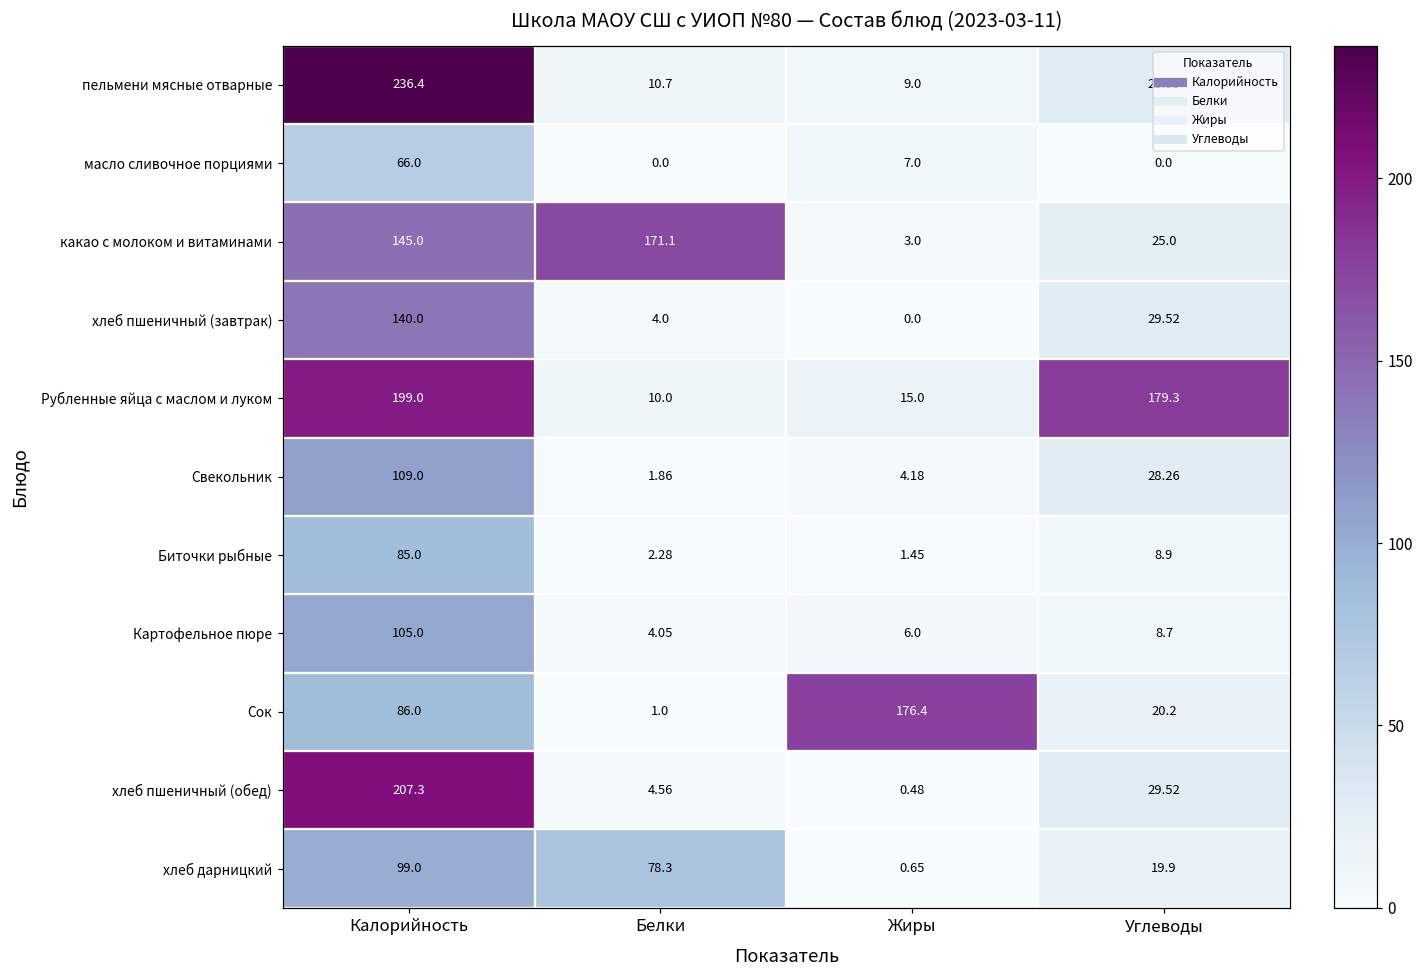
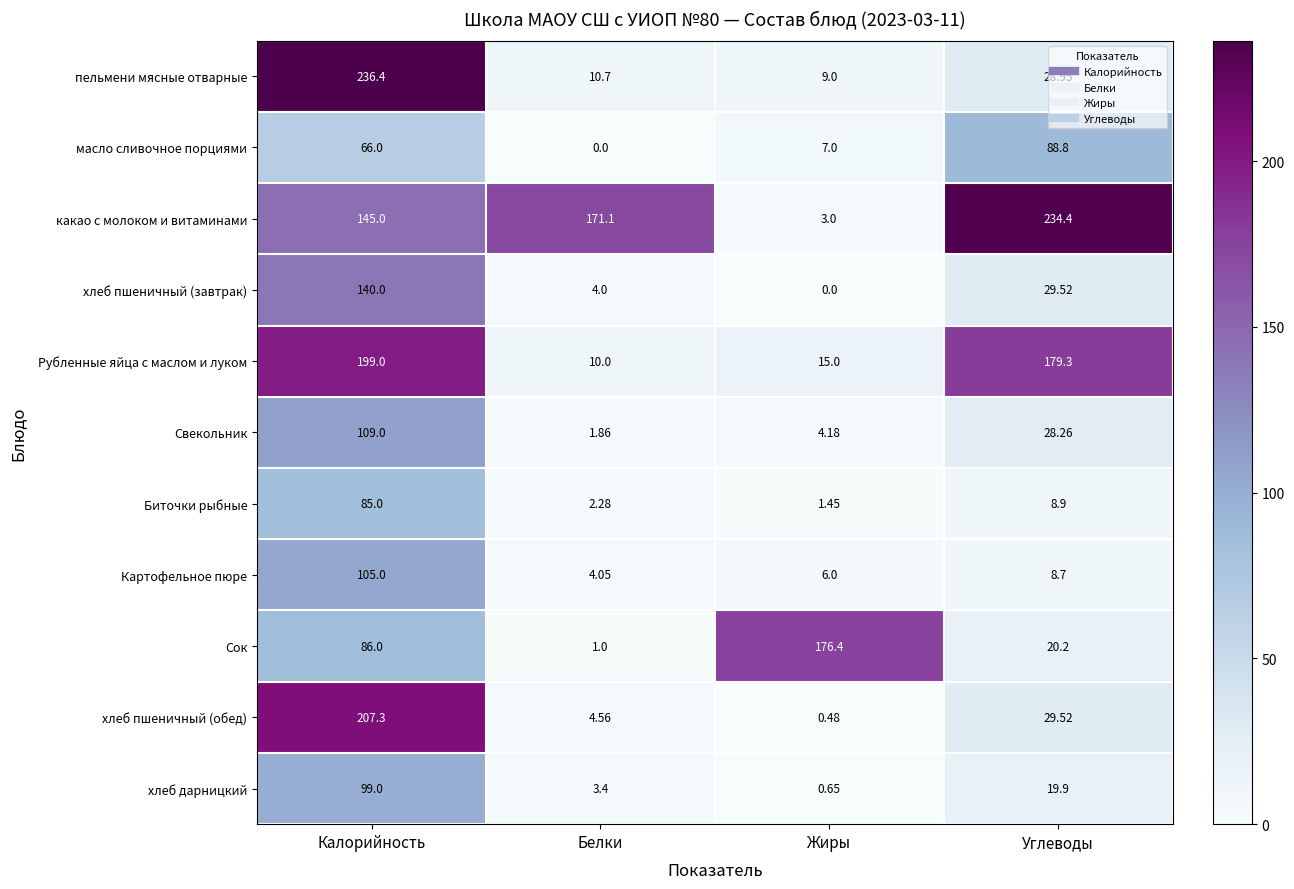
  {
    "пельмени мясные отварные": {
      "Калорийность": 236.4,
      "Белки": 10.7,
      "Жиры": 9.0
    },
    "масло сливочное порциями": {
      "Калорийность": 66.0,
      "Белки": 0.0,
      "Жиры": 7.0,
-     "Углеводы": 0.0
+     "Углеводы": 88.8
    },
    "какао с молоком и витаминами": {
      "Калорийность": 145.0,
      "Белки": 171.1,
      "Жиры": 3.0,
-     "Углеводы": 25.0
+     "Углеводы": 234.4
    },
    "хлеб пшеничный (завтрак)": {
      "Калорийность": 140.0,
      "Белки": 4.0,
      "Жиры": 0.0,
      "Углеводы": 29.52
    },
    "Рубленные яйца с маслом и луком": {
      "Калорийность": 199.0,
      "Белки": 10.0,
      "Жиры": 15.0,
      "Углеводы": 179.3
    },
    "Свекольник": {
      "Калорийность": 109.0,
      "Белки": 1.86,
      "Жиры": 4.18,
      "Углеводы": 28.26
    },
    "Биточки рыбные": {
      "Калорийность": 85.0,
      "Белки": 2.28,
      "Жиры": 1.45,
      "Углеводы": 8.9
    },
    "Картофельное пюре": {
      "Калорийность": 105.0,
      "Белки": 4.05,
      "Жиры": 6.0,
      "Углеводы": 8.7
    },
    "Сок": {
      "Калорийность": 86.0,
      "Белки": 1.0,
      "Жиры": 176.4,
      "Углеводы": 20.2
    },
    "хлеб пшеничный (обед)": {
      "Калорийность": 207.3,
      "Белки": 4.56,
      "Жиры": 0.48,
      "Углеводы": 29.52
    },
    "хлеб дарницкий": {
      "Калорийность": 99.0,
-     "Белки": 78.3,
+     "Белки": 3.4,
      "Жиры": 0.65,
      "Углеводы": 19.9
    }
  }
